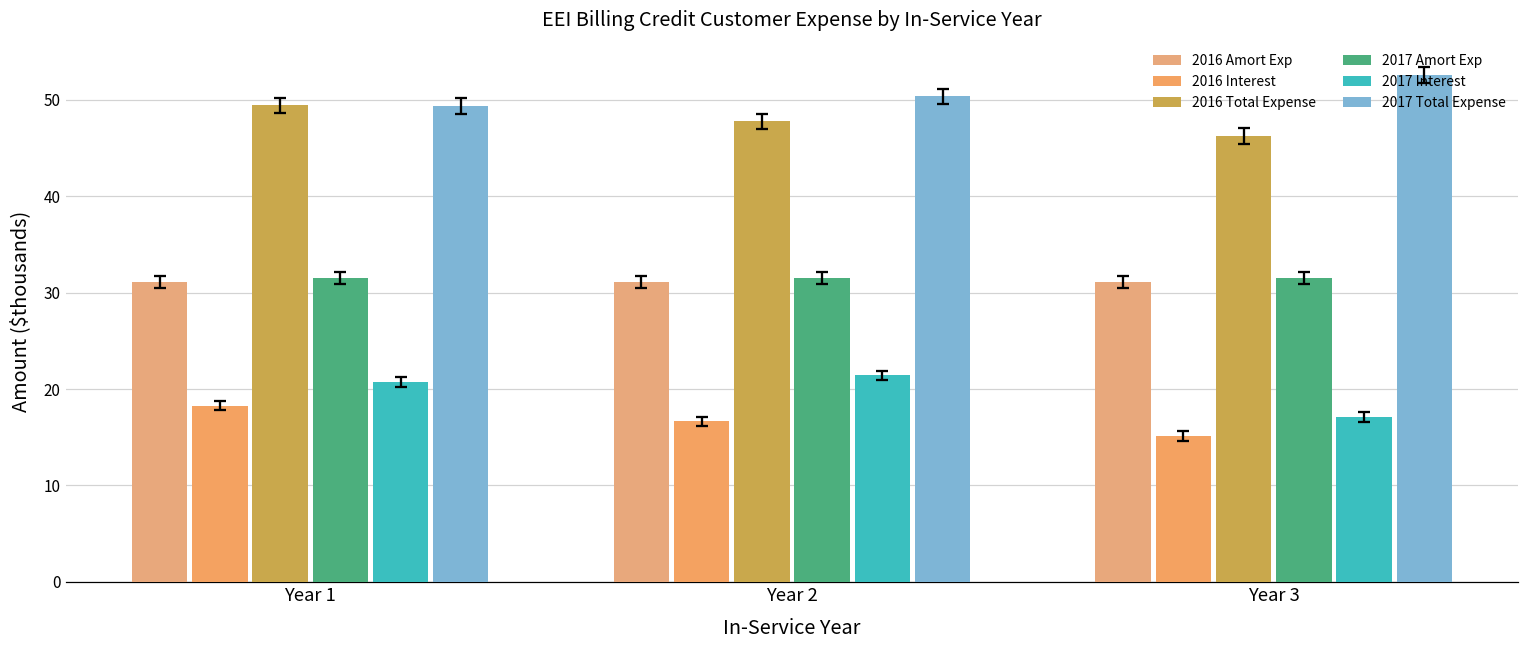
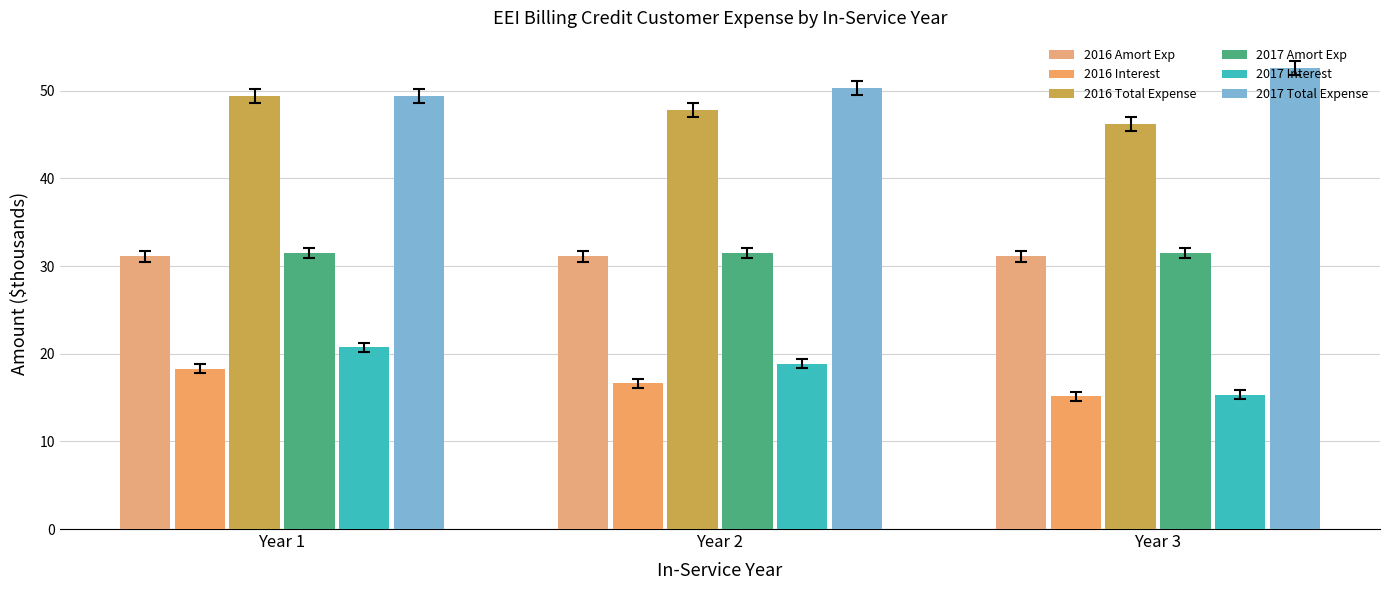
  {
    "2017 Amort Exp": {
      "Year 1": 32,
      "Year 2": 32,
      "Year 3": 32
    },
    "2017 Interest": {
      "Year 1": 21,
-     "Year 2": 21,
-     "Year 3": 17
+     "Year 2": 19,
+     "Year 3": 15
    },
    "2017 Total Expense": {
      "Year 1": 49,
      "Year 2": 50,
      "Year 3": 53
    }
  }
